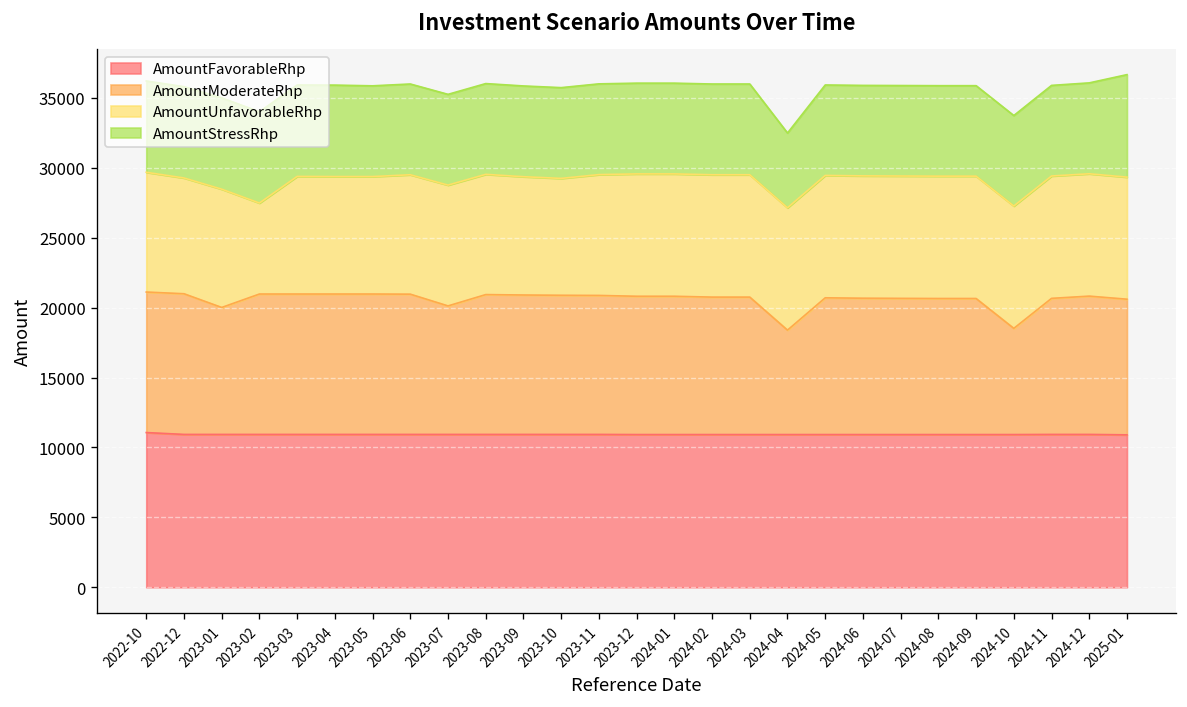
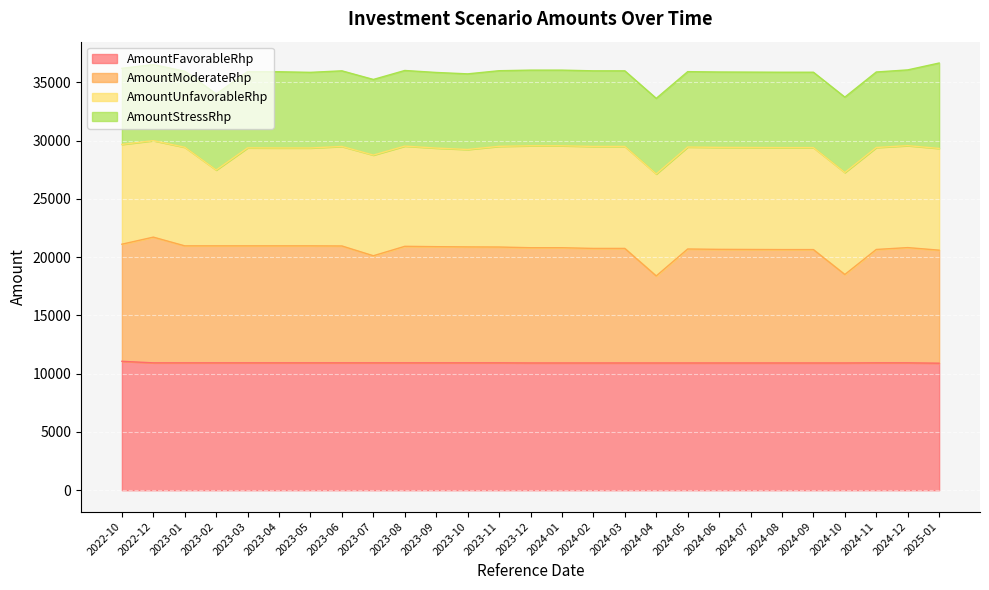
  {
    "AmountFavorableRhp": {
      "2022-10": 11100,
      "2022-12": 10900,
      "2023-01": 10900,
      "2023-02": 10900,
      "2023-03": 10900,
      "2023-04": 10900,
      "2023-05": 10900,
      "2023-06": 10900,
      "2023-07": 10900,
      "2023-08": 10900,
      "2023-09": 10900,
      "2023-10": 10900,
      "2023-11": 10900,
      "2023-12": 10900,
      "2024-01": 10900,
      "2024-02": 10900,
      "2024-03": 10900,
      "2024-04": 10900,
      "2024-05": 10900,
      "2024-06": 10900,
      "2024-07": 10900,
      "2024-08": 10900,
      "2024-09": 10900,
      "2024-10": 10900,
      "2024-11": 10900,
      "2024-12": 10900,
      "2025-01": 10900
    },
    "AmountModerateRhp": {
      "2022-10": 10000,
-     "2022-12": 10100,
-     "2023-01": 9100,
+     "2022-12": 10800,
+     "2023-01": 10000,
      "2023-02": 10000,
      "2023-03": 10000,
      "2023-04": 10000,
      "2023-05": 10000,
      "2023-06": 10000,
      "2023-07": 9200,
      "2023-08": 10000,
      "2023-09": 10000,
      "2023-10": 10000,
      "2023-11": 9900,
      "2023-12": 9900,
      "2024-01": 9900,
      "2024-02": 9800,
      "2024-03": 9800,
      "2024-04": 7500,
      "2024-05": 9800,
      "2024-06": 9800,
      "2024-07": 9700,
      "2024-08": 9700,
      "2024-09": 9700,
      "2024-10": 7600,
      "2024-11": 9700,
      "2024-12": 9900,
      "2025-01": 9700
    },
    "AmountUnfavorableRhp": {
      "2022-10": 8600,
      "2022-12": 8300,
      "2023-01": 8500,
      "2023-02": 6500,
      "2023-03": 8400,
      "2023-04": 8400,
      "2023-05": 8400,
      "2023-06": 8500,
      "2023-07": 8600,
      "2023-08": 8600,
      "2023-09": 8500,
      "2023-10": 8400,
      "2023-11": 8600,
      "2023-12": 8800,
      "2024-01": 8800,
      "2024-02": 8800,
      "2024-03": 8800,
      "2024-04": 8800,
      "2024-05": 8800,
      "2024-06": 8800,
      "2024-07": 8800,
      "2024-08": 8800,
      "2024-09": 8800,
      "2024-10": 8800,
      "2024-11": 8800,
      "2024-12": 8800,
      "2025-01": 8700
    },
    "AmountStressRhp": {
      "2023-04": 6500,
      "2023-05": 6500,
      "2023-06": 6500,
      "2023-07": 6500,
      "2023-08": 6500,
      "2023-09": 6500,
      "2023-10": 6500,
      "2023-11": 6500,
      "2023-12": 6500,
      "2024-01": 6500,
      "2024-02": 6500,
      "2024-03": 6500,
-     "2024-04": 5300,
+     "2024-04": 6500,
      "2024-05": 6500,
      "2024-06": 6500,
      "2024-07": 6500,
      "2024-08": 6500,
      "2024-09": 6500,
      "2024-10": 6500,
      "2024-11": 6500,
      "2024-12": 6500,
      "2025-01": 7300
    }
  }
